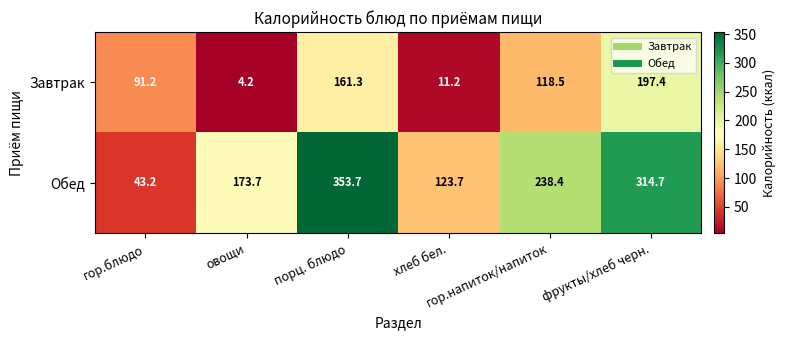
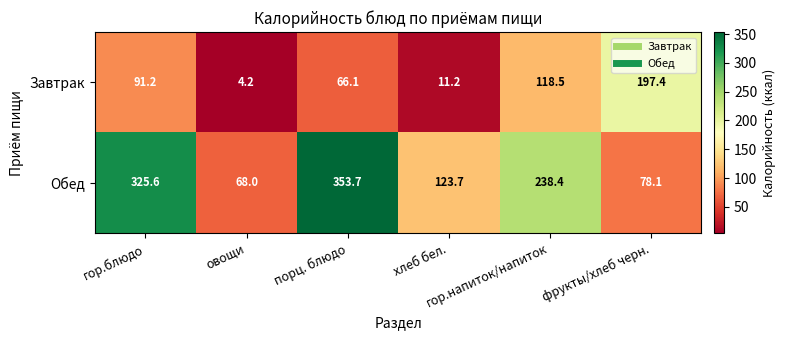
  {
    "Завтрак": {
      "гор.блюдо": 91.2,
      "овощи": 4.2,
-     "порц. блюдо": 161.3,
+     "порц. блюдо": 66.1,
      "хлеб бел.": 11.2,
      "гор.напиток/напиток": 118.5,
      "фрукты/хлеб черн.": 197.4
    },
    "Обед": {
-     "гор.блюдо": 43.2,
-     "овощи": 173.7,
+     "гор.блюдо": 325.6,
+     "овощи": 68.0,
      "порц. блюдо": 353.7,
      "хлеб бел.": 123.7,
      "гор.напиток/напиток": 238.4,
-     "фрукты/хлеб черн.": 314.7
+     "фрукты/хлеб черн.": 78.1
    }
  }
